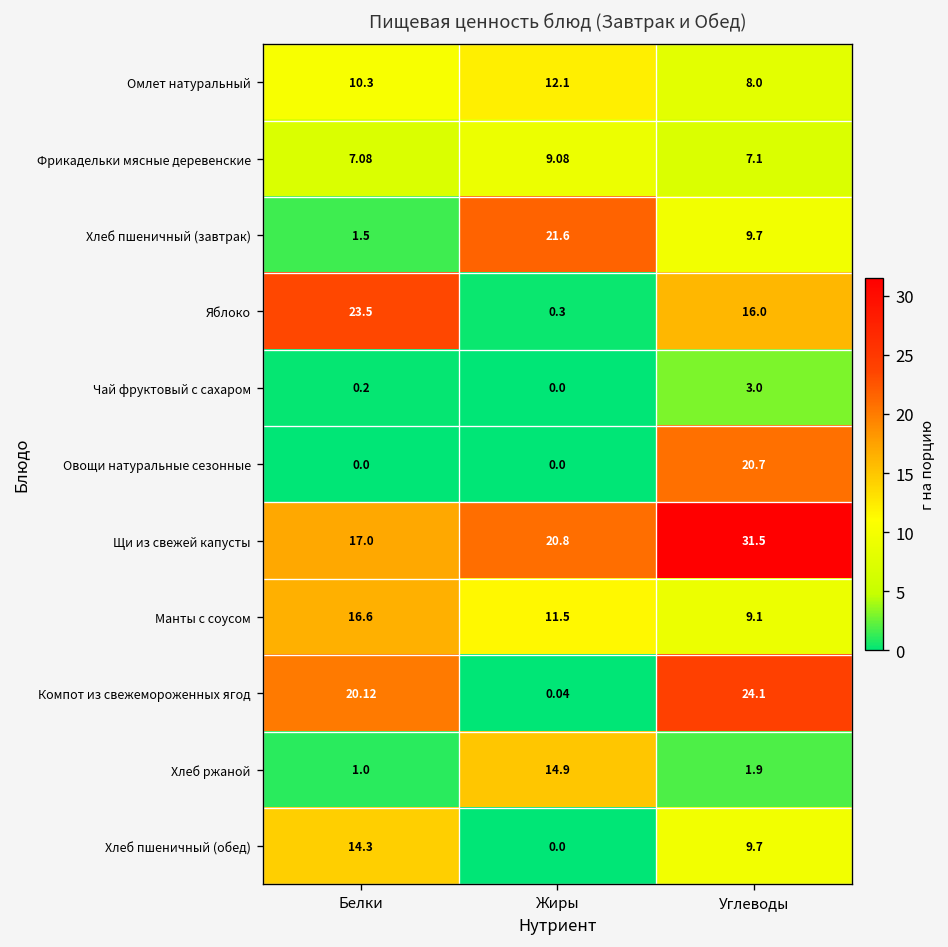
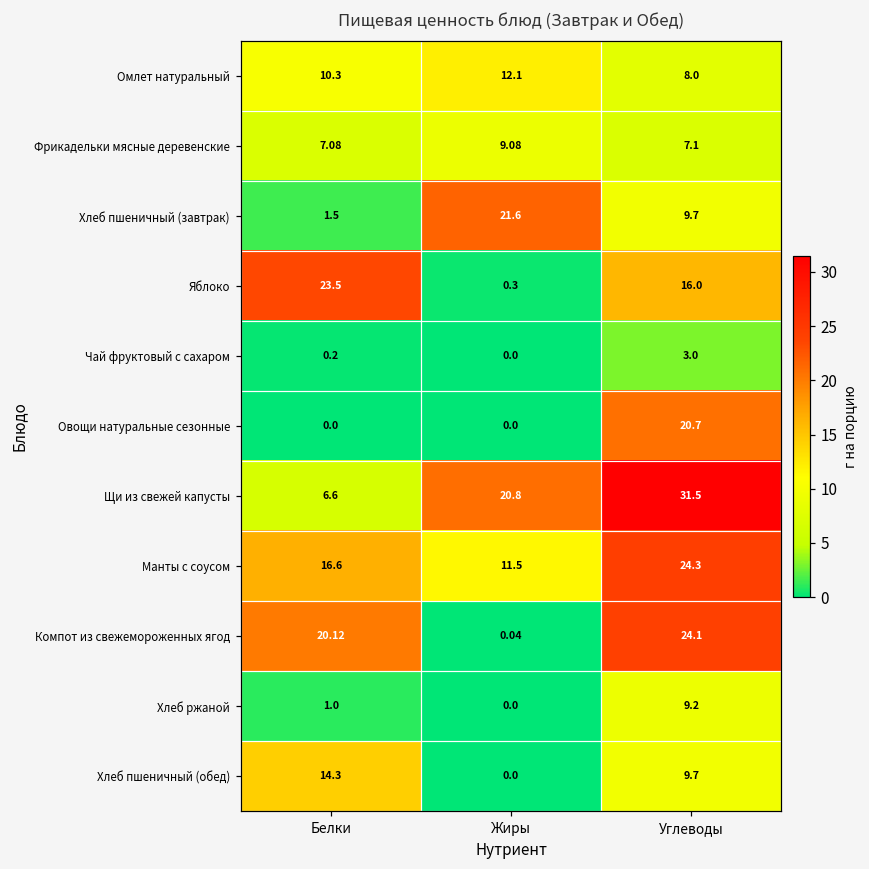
  {
    "Омлет натуральный": {
      "Белки": 10.3,
      "Жиры": 12.1,
      "Углеводы": 8.0
    },
    "Фрикадельки мясные деревенские": {
      "Белки": 7.08,
      "Жиры": 9.08,
      "Углеводы": 7.1
    },
    "Хлеб пшеничный (завтрак)": {
      "Белки": 1.5,
      "Жиры": 21.6,
      "Углеводы": 9.7
    },
    "Яблоко": {
      "Белки": 23.5,
      "Жиры": 0.3,
      "Углеводы": 16.0
    },
    "Чай фруктовый с сахаром": {
      "Белки": 0.2,
      "Жиры": 0.0,
      "Углеводы": 3.0
    },
    "Овощи натуральные сезонные": {
      "Белки": 0.0,
      "Жиры": 0.0,
      "Углеводы": 20.7
    },
    "Щи из свежей капусты": {
-     "Белки": 17.0,
+     "Белки": 6.6,
      "Жиры": 20.8,
      "Углеводы": 31.5
    },
    "Манты с соусом": {
      "Белки": 16.6,
      "Жиры": 11.5,
-     "Углеводы": 9.1
+     "Углеводы": 24.3
    },
    "Компот из свежемороженных ягод": {
      "Белки": 20.12,
      "Жиры": 0.04,
      "Углеводы": 24.1
    },
    "Хлеб ржаной": {
      "Белки": 1.0,
-     "Жиры": 14.9,
-     "Углеводы": 1.9
+     "Жиры": 0.0,
+     "Углеводы": 9.2
    },
    "Хлеб пшеничный (обед)": {
      "Белки": 14.3,
      "Жиры": 0.0,
      "Углеводы": 9.7
    }
  }
